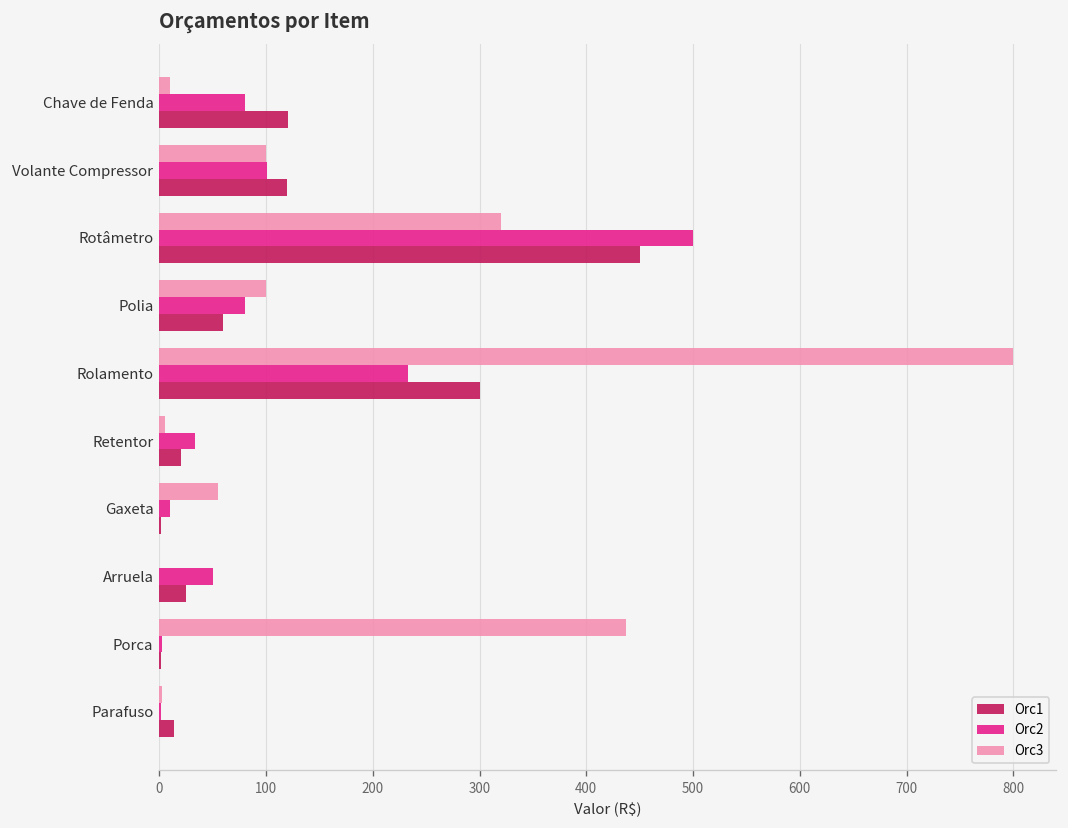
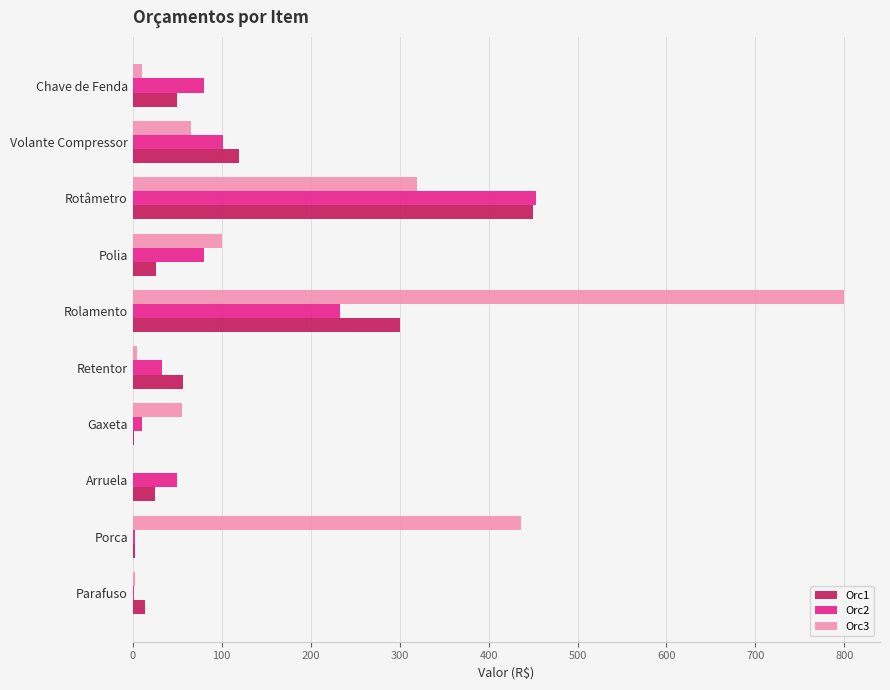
  {
    "Orc1": {
-     "Chave de Fenda": 120,
+     "Chave de Fenda": 50,
      "Volante Compressor": 120,
      "Rotâmetro": 450,
-     "Polia": 60,
+     "Polia": 30,
      "Rolamento": 300,
-     "Retentor": 20,
+     "Retentor": 60,
      "Arruela": 30,
      "Parafuso": 10
    },
    "Orc2": {
      "Chave de Fenda": 80,
      "Volante Compressor": 100,
-     "Rotâmetro": 500,
+     "Rotâmetro": 450,
      "Polia": 80,
      "Rolamento": 230,
      "Retentor": 30,
      "Gaxeta": 10,
      "Arruela": 50,
      "Porca": 0
    },
    "Orc3": {
      "Chave de Fenda": 10,
-     "Volante Compressor": 100,
+     "Volante Compressor": 70,
      "Rotâmetro": 320,
      "Polia": 100,
      "Rolamento": 800,
      "Retentor": 10,
      "Gaxeta": 60,
      "Porca": 440,
      "Parafuso": 0
    }
  }
